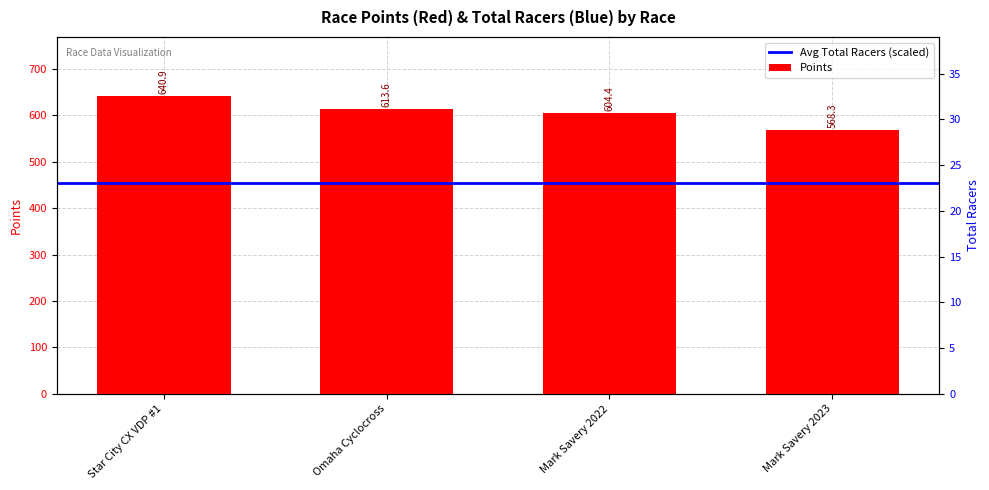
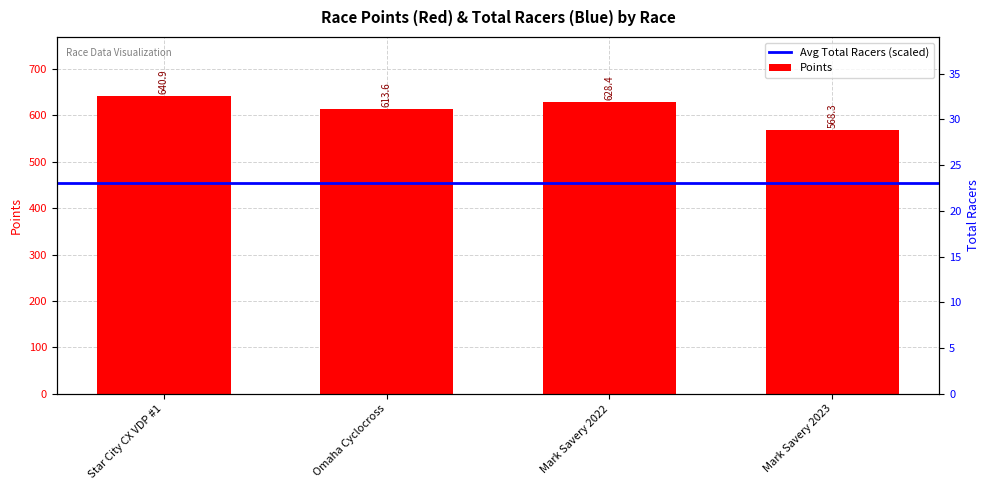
  {
    "Points": {
      "Star City CX VDP #1": 640.9,
      "Omaha Cyclocross": 613.6,
-     "Mark Savery 2022": 604.4
+     "Mark Savery 2022": 628.4
    }
  }
